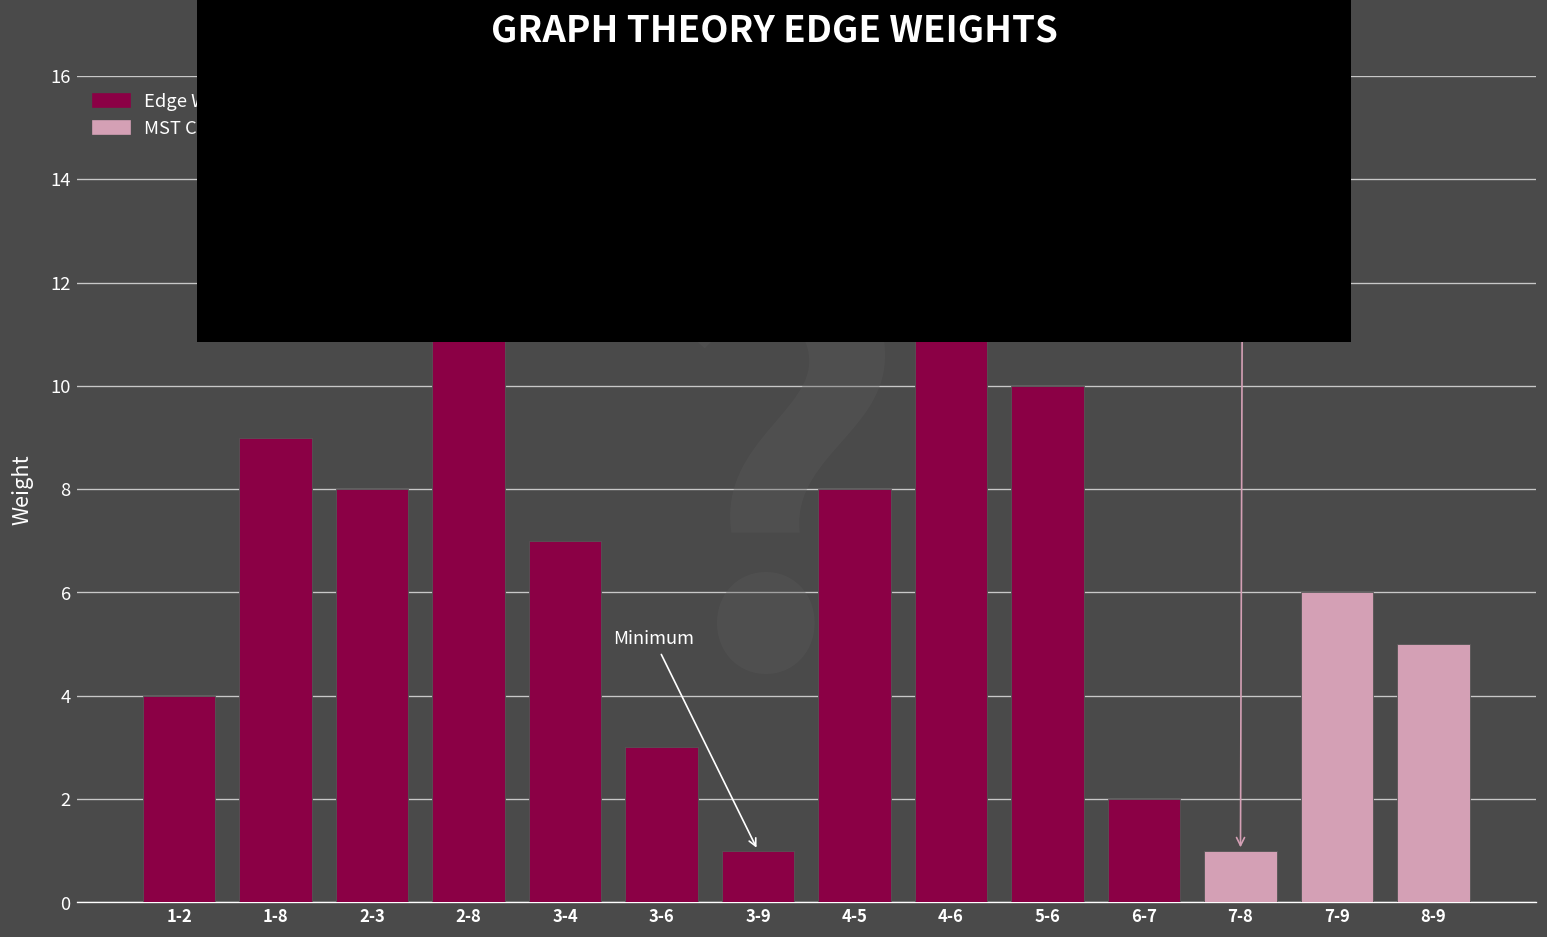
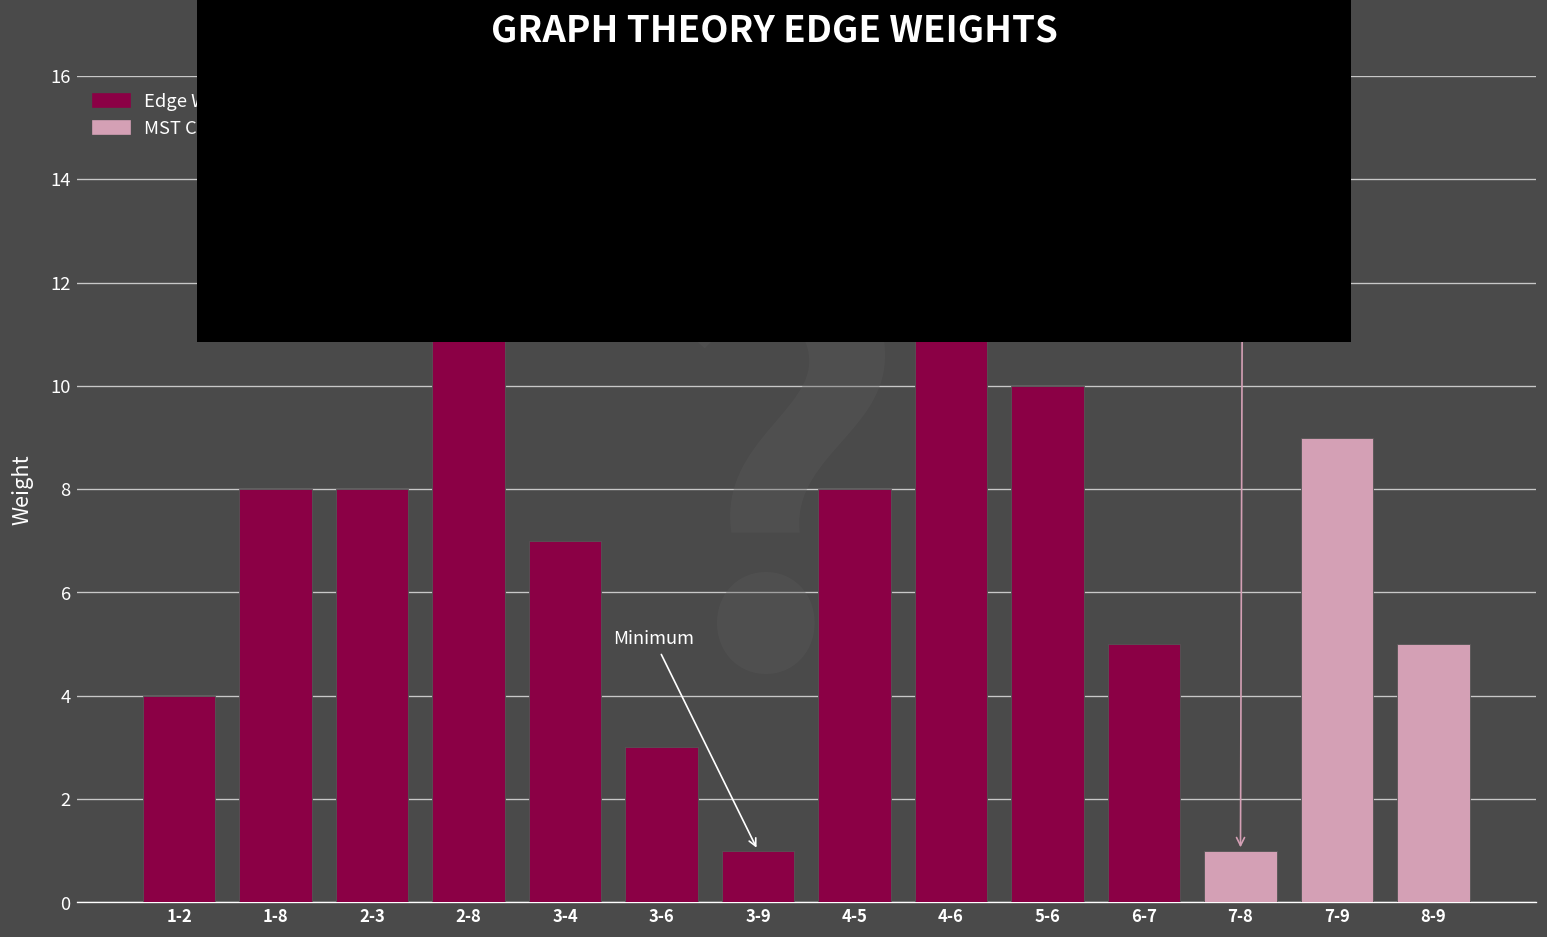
  {
    "1-2": 4,
-   "1-8": 9,
+   "1-8": 8,
    "2-3": 8,
    "2-8": 11,
    "3-4": 7,
    "3-6": 3,
    "3-9": 1,
    "4-5": 8,
    "4-6": 14,
    "5-6": 10,
-   "6-7": 2,
+   "6-7": 5,
    "7-8": 1,
-   "7-9": 6,
+   "7-9": 9,
    "8-9": 5
  }
